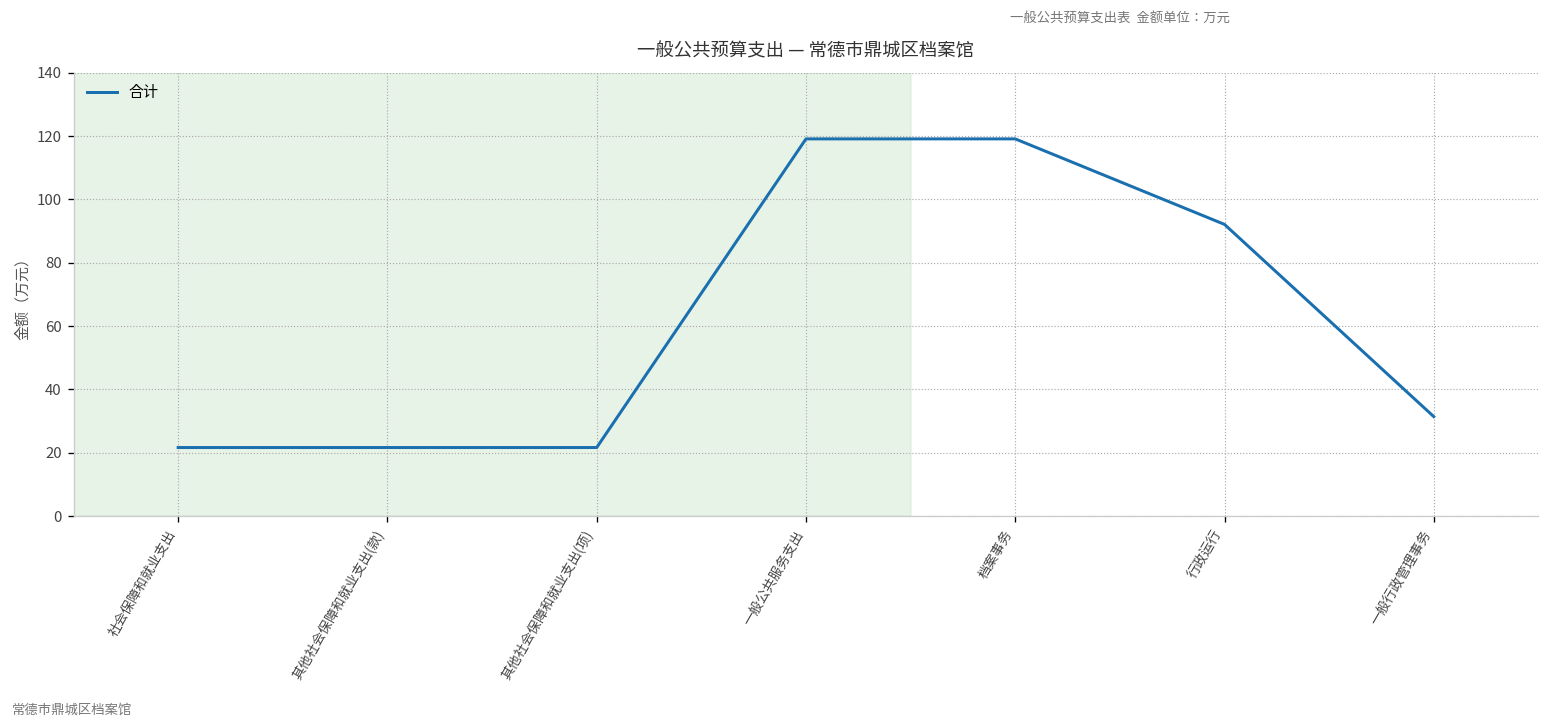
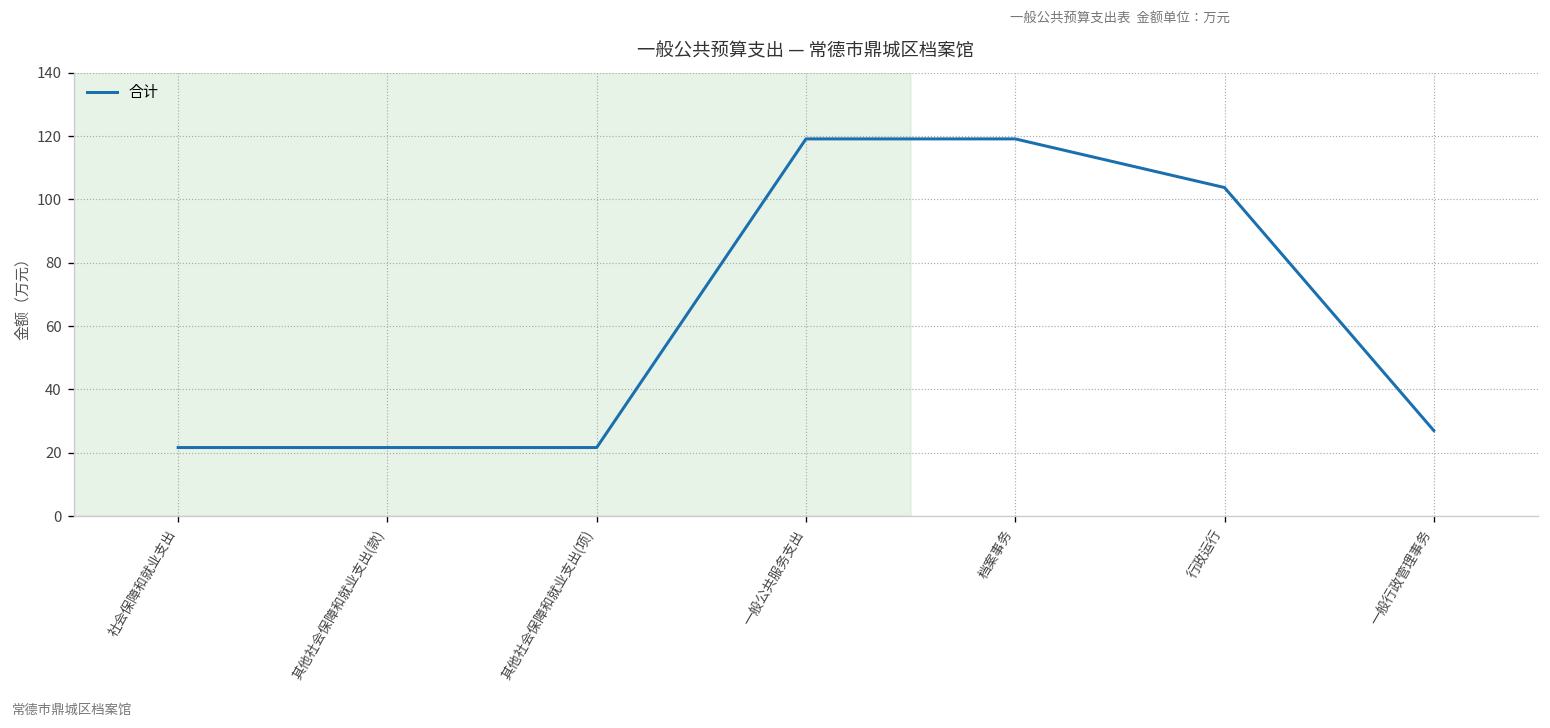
  {
    "社会保障和就业支出": 22,
    "其他社会保障和就业支出(款)": 22,
    "其他社会保障和就业支出(项)": 22,
    "一般公共服务支出": 119,
    "档案事务": 119,
-   "行政运行": 92,
-   "一般行政管理事务": 31
+   "行政运行": 104,
+   "一般行政管理事务": 27
  }
